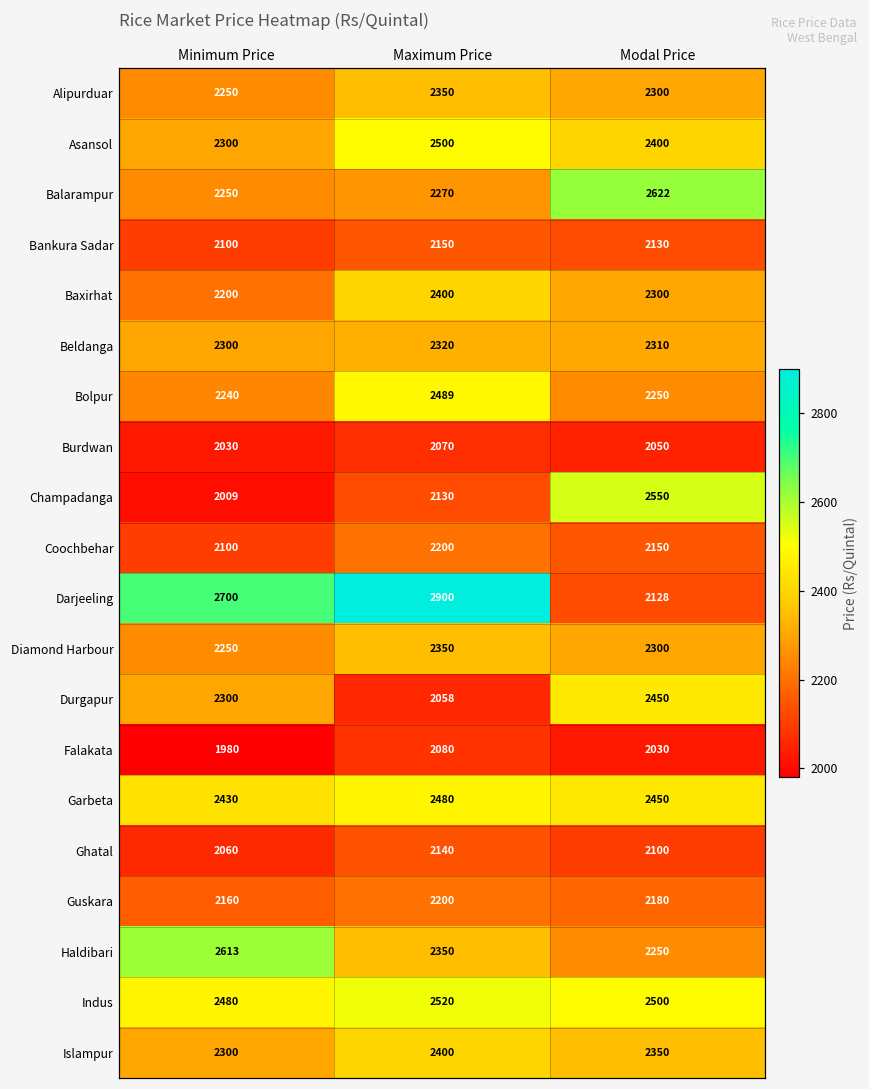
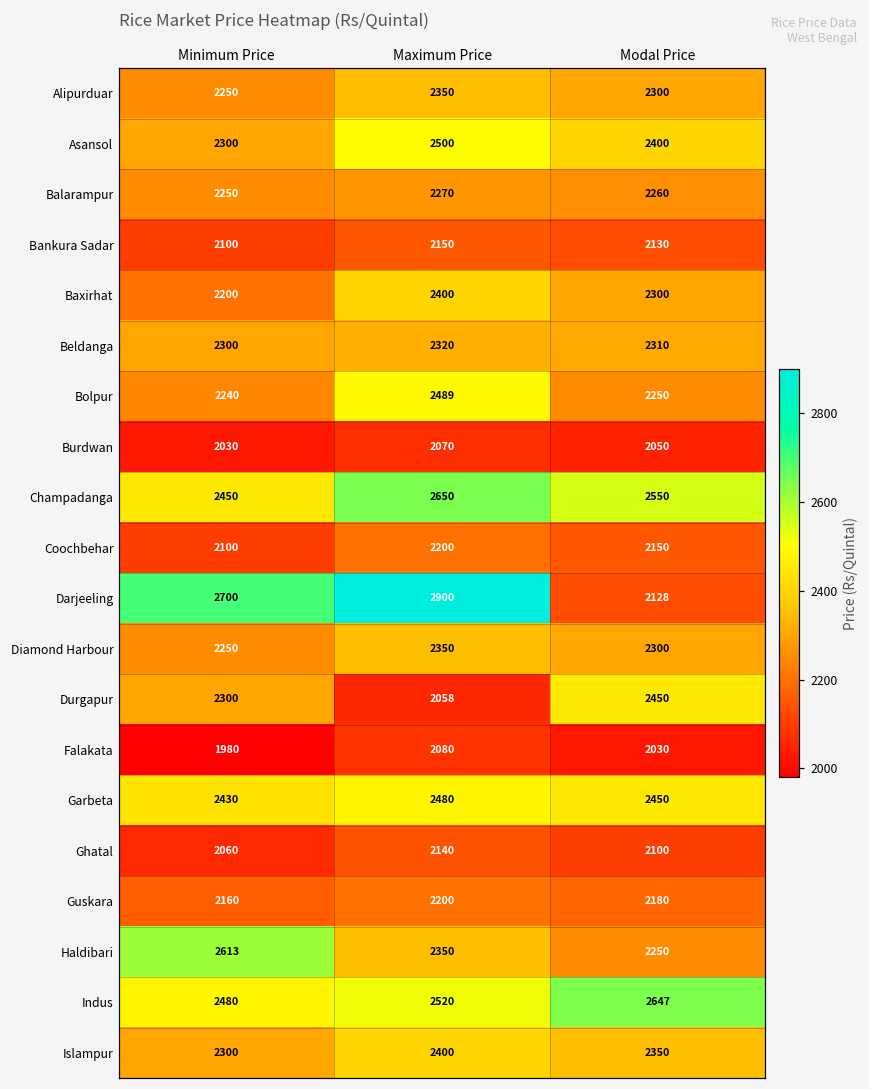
  {
    "Alipurduar": {
      "Minimum Price": 2250,
      "Maximum Price": 2350,
      "Modal Price": 2300
    },
    "Asansol": {
      "Minimum Price": 2300,
      "Maximum Price": 2500,
      "Modal Price": 2400
    },
    "Balarampur": {
      "Minimum Price": 2250,
      "Maximum Price": 2270,
-     "Modal Price": 2622
+     "Modal Price": 2260
    },
    "Bankura Sadar": {
      "Minimum Price": 2100,
      "Maximum Price": 2150,
      "Modal Price": 2130
    },
    "Baxirhat": {
      "Minimum Price": 2200,
      "Maximum Price": 2400,
      "Modal Price": 2300
    },
    "Beldanga": {
      "Minimum Price": 2300,
      "Maximum Price": 2320,
      "Modal Price": 2310
    },
    "Bolpur": {
      "Minimum Price": 2240,
      "Maximum Price": 2489,
      "Modal Price": 2250
    },
    "Burdwan": {
      "Minimum Price": 2030,
      "Maximum Price": 2070,
      "Modal Price": 2050
    },
    "Champadanga": {
-     "Minimum Price": 2009,
-     "Maximum Price": 2130,
+     "Minimum Price": 2450,
+     "Maximum Price": 2650,
      "Modal Price": 2550
    },
    "Coochbehar": {
      "Minimum Price": 2100,
      "Maximum Price": 2200,
      "Modal Price": 2150
    },
    "Darjeeling": {
      "Minimum Price": 2700,
      "Maximum Price": 2900,
      "Modal Price": 2128
    },
    "Diamond Harbour": {
      "Minimum Price": 2250,
      "Maximum Price": 2350,
      "Modal Price": 2300
    },
    "Durgapur": {
      "Minimum Price": 2300,
      "Maximum Price": 2058,
      "Modal Price": 2450
    },
    "Falakata": {
      "Minimum Price": 1980,
      "Maximum Price": 2080,
      "Modal Price": 2030
    },
    "Garbeta": {
      "Minimum Price": 2430,
      "Maximum Price": 2480,
      "Modal Price": 2450
    },
    "Ghatal": {
      "Minimum Price": 2060,
      "Maximum Price": 2140,
      "Modal Price": 2100
    },
    "Guskara": {
      "Minimum Price": 2160,
      "Maximum Price": 2200,
      "Modal Price": 2180
    },
    "Haldibari": {
      "Minimum Price": 2613,
      "Maximum Price": 2350,
      "Modal Price": 2250
    },
    "Indus": {
      "Minimum Price": 2480,
      "Maximum Price": 2520,
-     "Modal Price": 2500
+     "Modal Price": 2647
    },
    "Islampur": {
      "Minimum Price": 2300,
      "Maximum Price": 2400,
      "Modal Price": 2350
    }
  }
